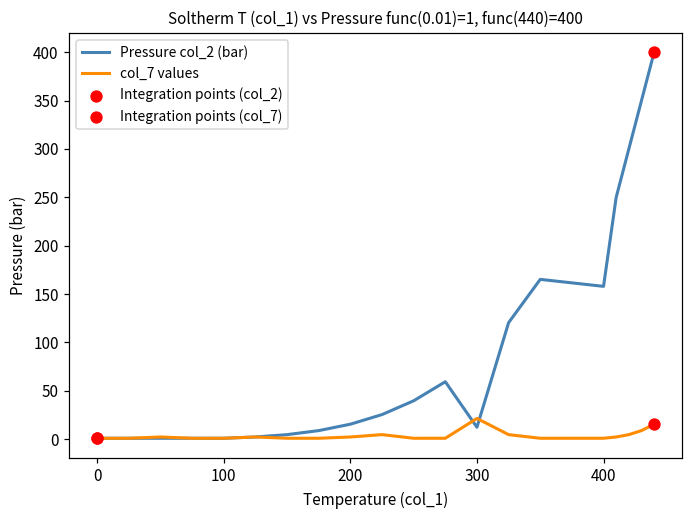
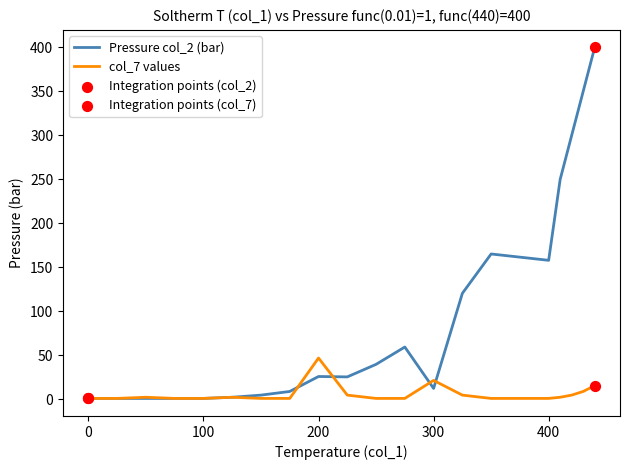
  {
    "Pressure col_2 (bar)": {
-     "200": 20,
+     "200": 30,
      "300": 10,
      "400": 160
    },
    "col_7 values": {
-     "200": 0,
+     "200": 50,
      "300": 20,
      "400": 0
    }
  }
